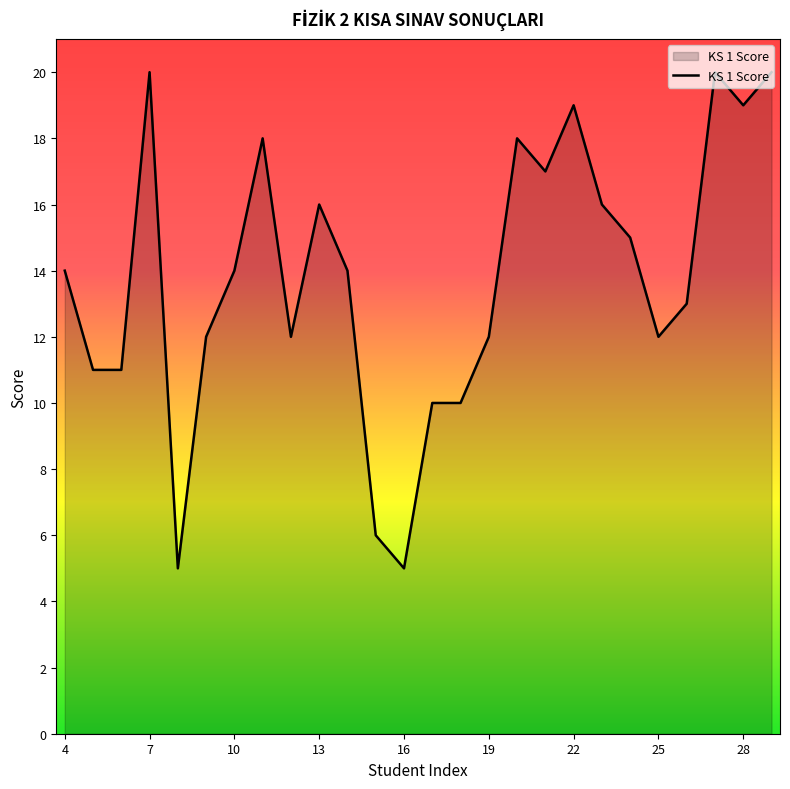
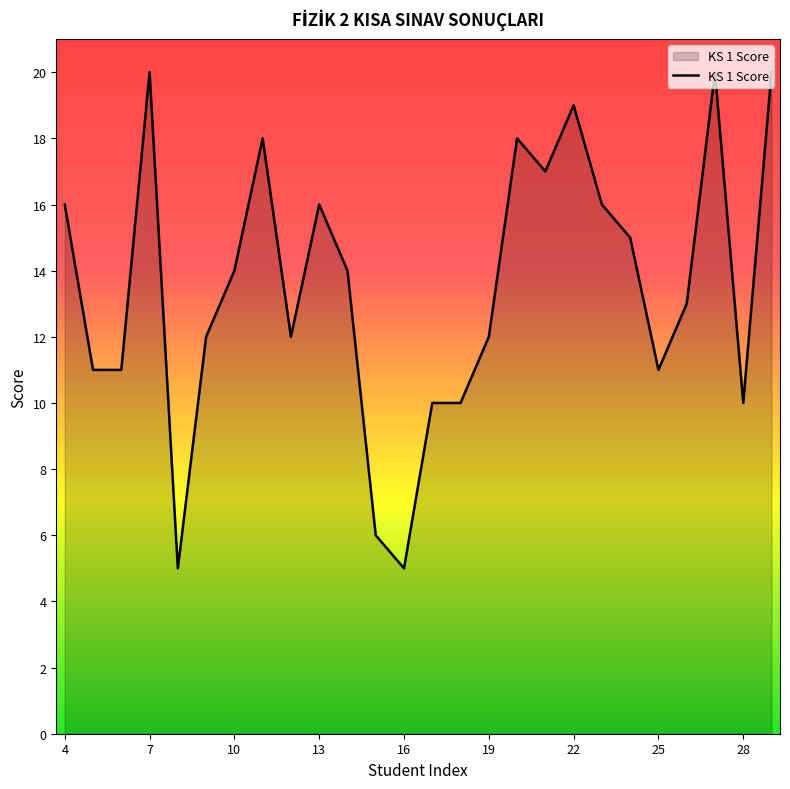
  {
-   "4": 14,
+   "4": 16,
    "7": 20,
    "10": 14,
    "13": 16,
    "16": 5,
    "19": 12,
    "22": 19,
-   "25": 12,
-   "28": 19
+   "25": 11,
+   "28": 10
  }
